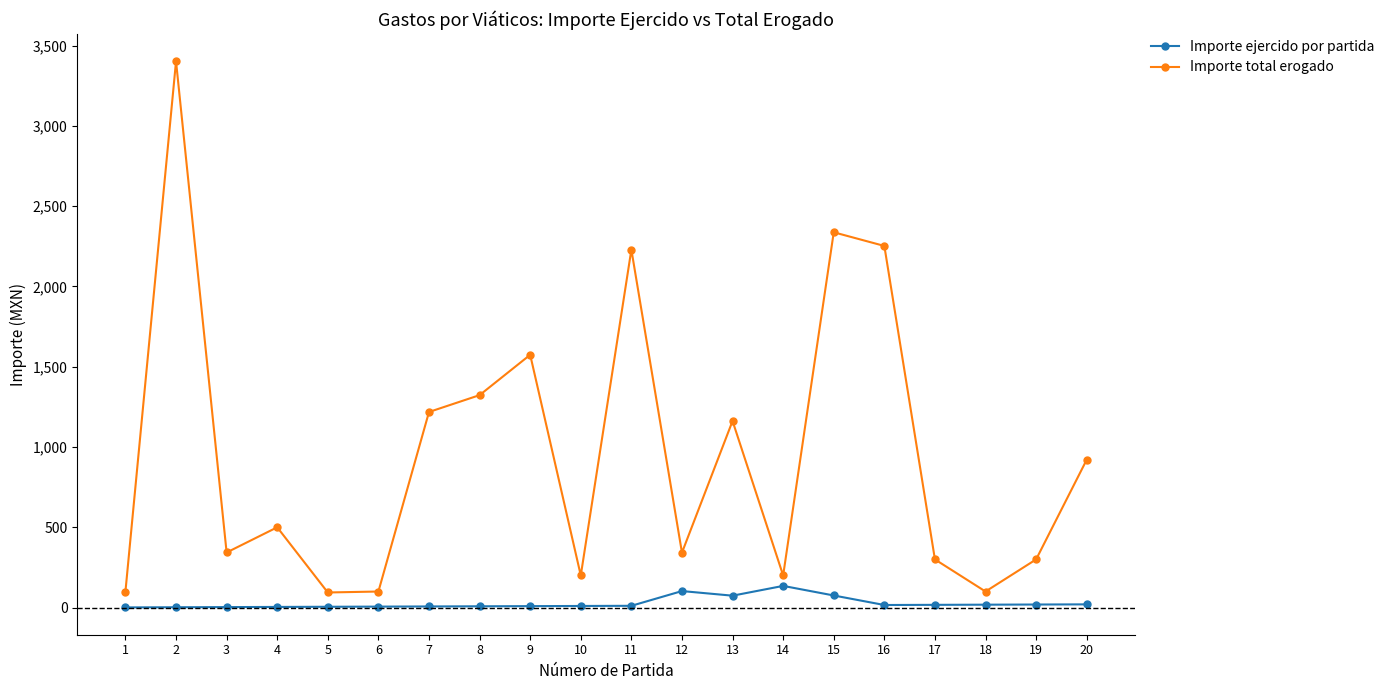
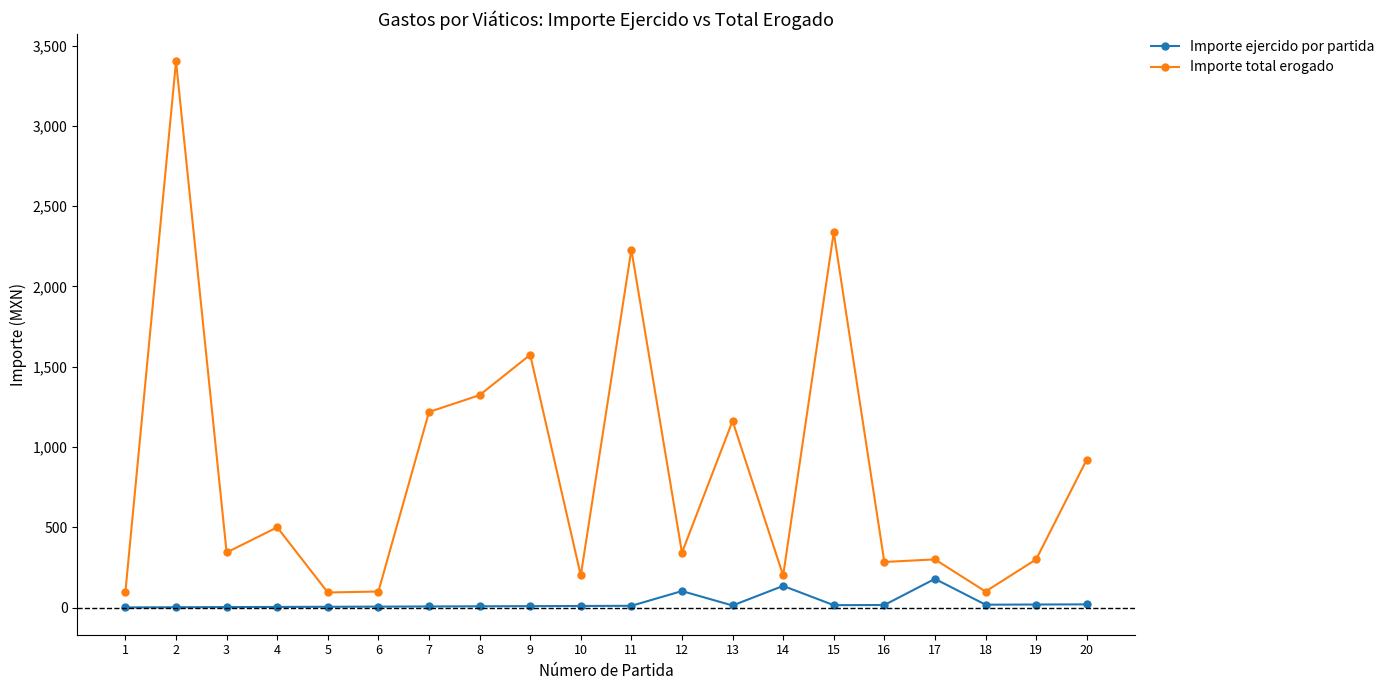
  {
    "Importe ejercido por partida": {
      "1": "0",
      "2": "0",
      "3": "0",
      "4": "0",
      "5": "10",
      "6": "10",
      "7": "10",
      "8": "10",
      "9": "10",
      "10": "10",
      "11": "10",
      "12": "100",
-     "13": "70",
+     "13": "10",
      "14": "140",
-     "15": "80",
+     "15": "20",
      "16": "20",
-     "17": "20",
+     "17": "180",
      "18": "20",
      "19": "20",
      "20": "20"
    },
    "Importe total erogado": {
      "1": "100",
      "2": "3,400",
      "3": "340",
      "4": "500",
      "5": "90",
      "6": "100",
      "7": "1,220",
      "8": "1,320",
      "9": "1,570",
      "10": "200",
      "11": "2,230",
      "12": "340",
      "13": "1,160",
      "14": "200",
      "15": "2,340",
-     "16": "2,250",
+     "16": "280",
      "17": "300",
      "18": "100",
      "19": "300",
      "20": "920"
    }
  }
